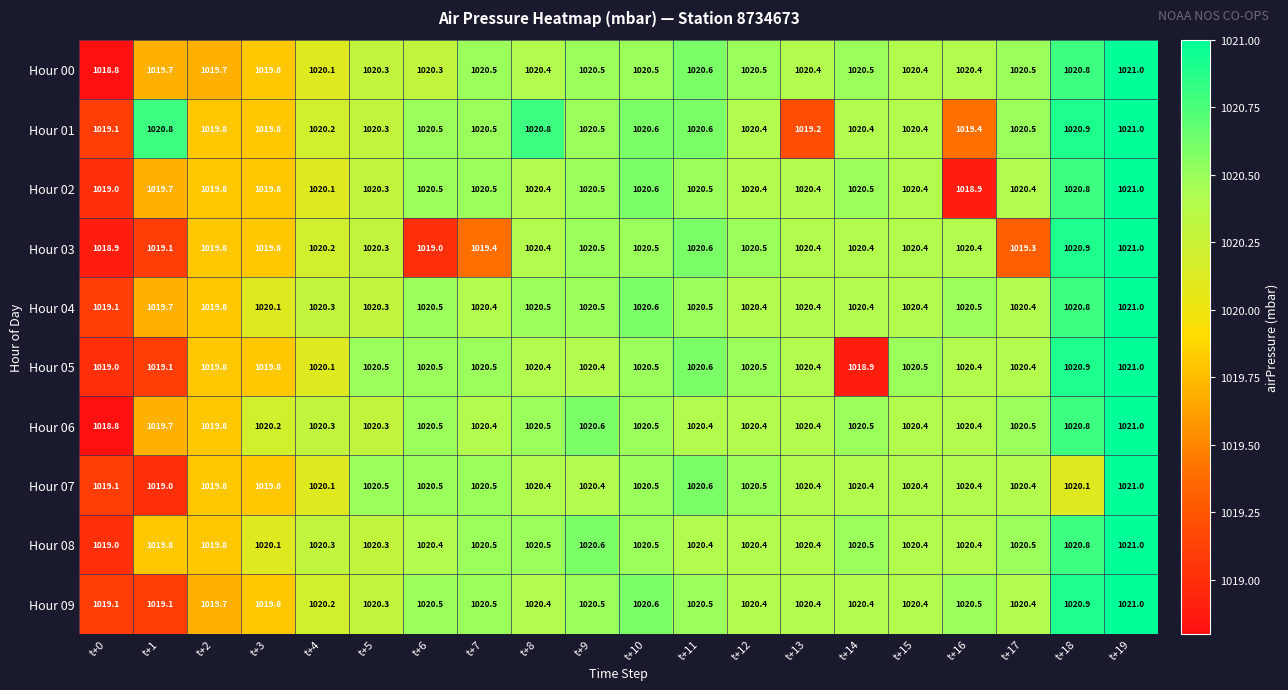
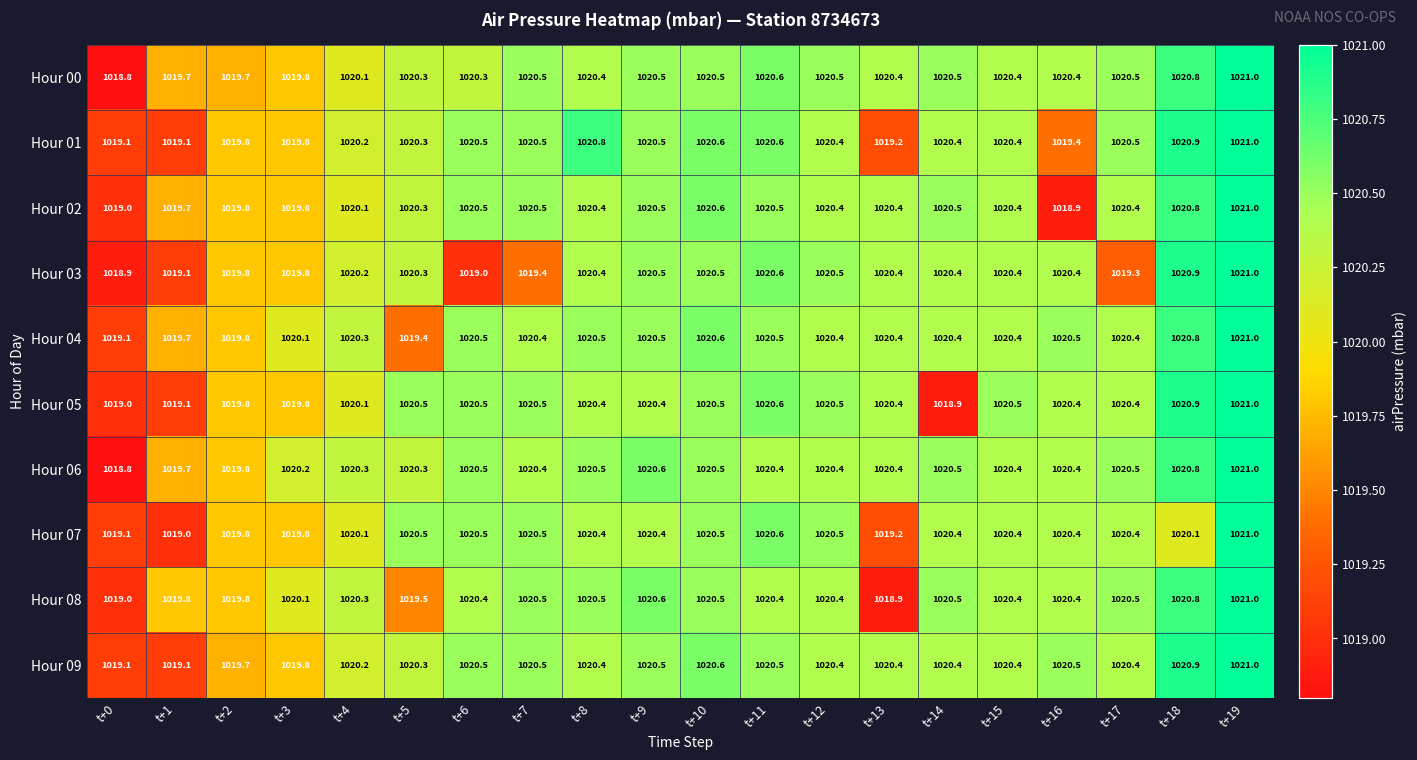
  {
    "Hour 00": {
      "t+0": 1018.8,
      "t+1": 1019.7,
      "t+2": 1019.7,
      "t+3": 1019.8,
      "t+4": 1020.1,
      "t+5": 1020.3,
      "t+6": 1020.3,
      "t+7": 1020.5,
      "t+8": 1020.4,
      "t+9": 1020.5,
      "t+10": 1020.5,
      "t+11": 1020.6,
      "t+12": 1020.5,
      "t+13": 1020.4,
      "t+14": 1020.5,
      "t+15": 1020.4,
      "t+16": 1020.4,
      "t+17": 1020.5,
      "t+18": 1020.8,
      "t+19": 1021.0
    },
    "Hour 01": {
      "t+0": 1019.1,
-     "t+1": 1020.8,
+     "t+1": 1019.1,
      "t+2": 1019.8,
      "t+3": 1019.8,
      "t+4": 1020.2,
      "t+5": 1020.3,
      "t+6": 1020.5,
      "t+7": 1020.5,
      "t+8": 1020.8,
      "t+9": 1020.5,
      "t+10": 1020.6,
      "t+11": 1020.6,
      "t+12": 1020.4,
      "t+13": 1019.2,
      "t+14": 1020.4,
      "t+15": 1020.4,
      "t+16": 1019.4,
      "t+17": 1020.5,
      "t+18": 1020.9,
      "t+19": 1021.0
    },
    "Hour 02": {
      "t+0": 1019.0,
      "t+1": 1019.7,
      "t+2": 1019.8,
      "t+3": 1019.8,
      "t+4": 1020.1,
      "t+5": 1020.3,
      "t+6": 1020.5,
      "t+7": 1020.5,
      "t+8": 1020.4,
      "t+9": 1020.5,
      "t+10": 1020.6,
      "t+11": 1020.5,
      "t+12": 1020.4,
      "t+13": 1020.4,
      "t+14": 1020.5,
      "t+15": 1020.4,
      "t+16": 1018.9,
      "t+17": 1020.4,
      "t+18": 1020.8,
      "t+19": 1021.0
    },
    "Hour 03": {
      "t+0": 1018.9,
      "t+1": 1019.1,
      "t+2": 1019.8,
      "t+3": 1019.8,
      "t+4": 1020.2,
      "t+5": 1020.3,
      "t+6": 1019.0,
      "t+7": 1019.4,
      "t+8": 1020.4,
      "t+9": 1020.5,
      "t+10": 1020.5,
      "t+11": 1020.6,
      "t+12": 1020.5,
      "t+13": 1020.4,
      "t+14": 1020.4,
      "t+15": 1020.4,
      "t+16": 1020.4,
      "t+17": 1019.3,
      "t+18": 1020.9,
      "t+19": 1021.0
    },
    "Hour 04": {
      "t+0": 1019.1,
      "t+1": 1019.7,
      "t+2": 1019.8,
      "t+3": 1020.1,
      "t+4": 1020.3,
-     "t+5": 1020.3,
+     "t+5": 1019.4,
      "t+6": 1020.5,
      "t+7": 1020.4,
      "t+8": 1020.5,
      "t+9": 1020.5,
      "t+10": 1020.6,
      "t+11": 1020.5,
      "t+12": 1020.4,
      "t+13": 1020.4,
      "t+14": 1020.4,
      "t+15": 1020.4,
      "t+16": 1020.5,
      "t+17": 1020.4,
      "t+18": 1020.8,
      "t+19": 1021.0
    },
    "Hour 05": {
      "t+0": 1019.0,
      "t+1": 1019.1,
      "t+2": 1019.8,
      "t+3": 1019.8,
      "t+4": 1020.1,
      "t+5": 1020.5,
      "t+6": 1020.5,
      "t+7": 1020.5,
      "t+8": 1020.4,
      "t+9": 1020.4,
      "t+10": 1020.5,
      "t+11": 1020.6,
      "t+12": 1020.5,
      "t+13": 1020.4,
      "t+14": 1018.9,
      "t+15": 1020.5,
      "t+16": 1020.4,
      "t+17": 1020.4,
      "t+18": 1020.9,
      "t+19": 1021.0
    },
    "Hour 06": {
      "t+0": 1018.8,
      "t+1": 1019.7,
      "t+2": 1019.8,
      "t+3": 1020.2,
      "t+4": 1020.3,
      "t+5": 1020.3,
      "t+6": 1020.5,
      "t+7": 1020.4,
      "t+8": 1020.5,
      "t+9": 1020.6,
      "t+10": 1020.5,
      "t+11": 1020.4,
      "t+12": 1020.4,
      "t+13": 1020.4,
      "t+14": 1020.5,
      "t+15": 1020.4,
      "t+16": 1020.4,
      "t+17": 1020.5,
      "t+18": 1020.8,
      "t+19": 1021.0
    },
    "Hour 07": {
      "t+0": 1019.1,
      "t+1": 1019.0,
      "t+2": 1019.8,
      "t+3": 1019.8,
      "t+4": 1020.1,
      "t+5": 1020.5,
      "t+6": 1020.5,
      "t+7": 1020.5,
      "t+8": 1020.4,
      "t+9": 1020.4,
      "t+10": 1020.5,
      "t+11": 1020.6,
      "t+12": 1020.5,
-     "t+13": 1020.4,
+     "t+13": 1019.2,
      "t+14": 1020.4,
      "t+15": 1020.4,
      "t+16": 1020.4,
      "t+17": 1020.4,
      "t+18": 1020.1,
      "t+19": 1021.0
    },
    "Hour 08": {
      "t+0": 1019.0,
      "t+1": 1019.8,
      "t+2": 1019.8,
      "t+3": 1020.1,
      "t+4": 1020.3,
-     "t+5": 1020.3,
+     "t+5": 1019.5,
      "t+6": 1020.4,
      "t+7": 1020.5,
      "t+8": 1020.5,
      "t+9": 1020.6,
      "t+10": 1020.5,
      "t+11": 1020.4,
      "t+12": 1020.4,
-     "t+13": 1020.4,
+     "t+13": 1018.9,
      "t+14": 1020.5,
      "t+15": 1020.4,
      "t+16": 1020.4,
      "t+17": 1020.5,
      "t+18": 1020.8,
      "t+19": 1021.0
    },
    "Hour 09": {
      "t+0": 1019.1,
      "t+1": 1019.1,
      "t+2": 1019.7,
      "t+3": 1019.8,
      "t+4": 1020.2,
      "t+5": 1020.3,
      "t+6": 1020.5,
      "t+7": 1020.5,
      "t+8": 1020.4,
      "t+9": 1020.5,
      "t+10": 1020.6,
      "t+11": 1020.5,
      "t+12": 1020.4,
      "t+13": 1020.4,
      "t+14": 1020.4,
      "t+15": 1020.4,
      "t+16": 1020.5,
      "t+17": 1020.4,
      "t+18": 1020.9,
      "t+19": 1021.0
    }
  }
